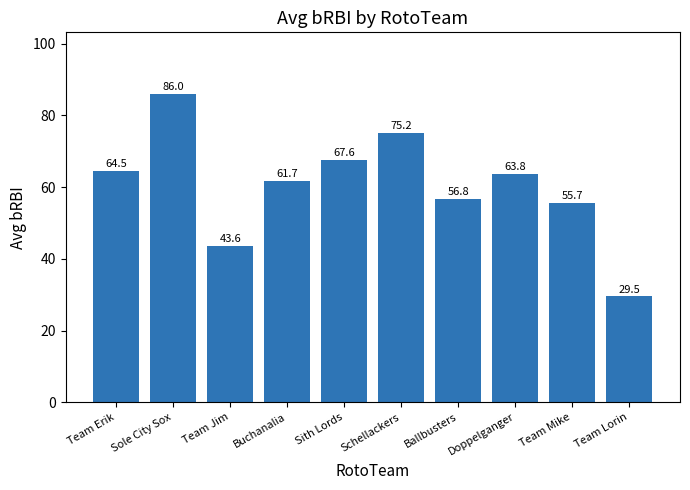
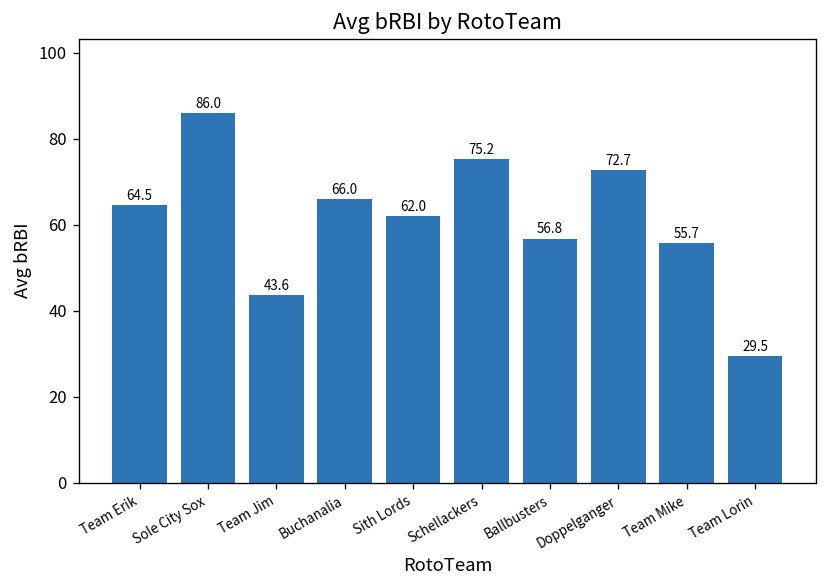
  {
    "Team Erik": 64.5,
    "Sole City Sox": 86.0,
    "Team Jim": 43.6,
-   "Buchanalia": 61.7,
-   "Sith Lords": 67.6,
+   "Buchanalia": 66.0,
+   "Sith Lords": 62.0,
    "Schellackers": 75.2,
    "Ballbusters": 56.8,
-   "Doppelganger": 63.8,
+   "Doppelganger": 72.7,
    "Team Mike": 55.7,
    "Team Lorin": 29.5
  }
